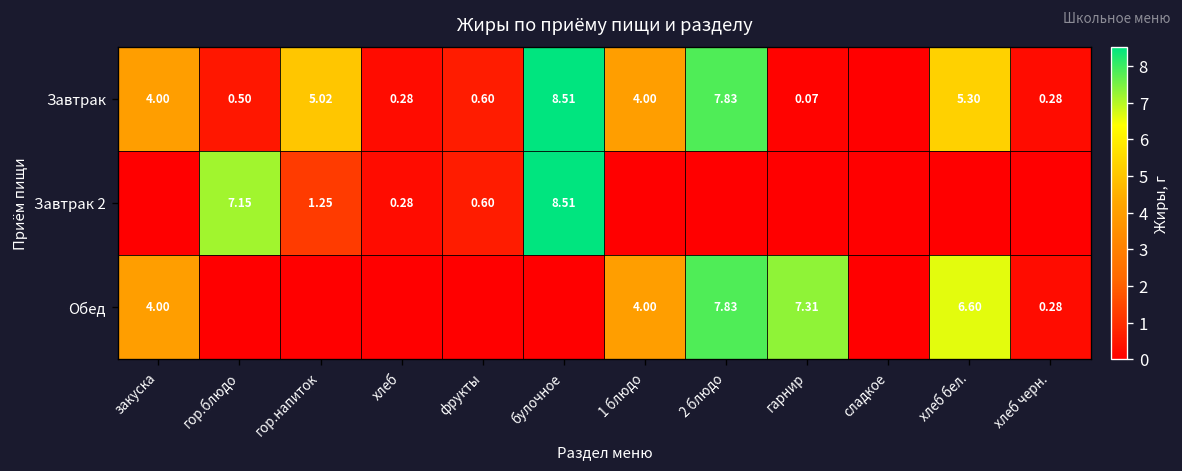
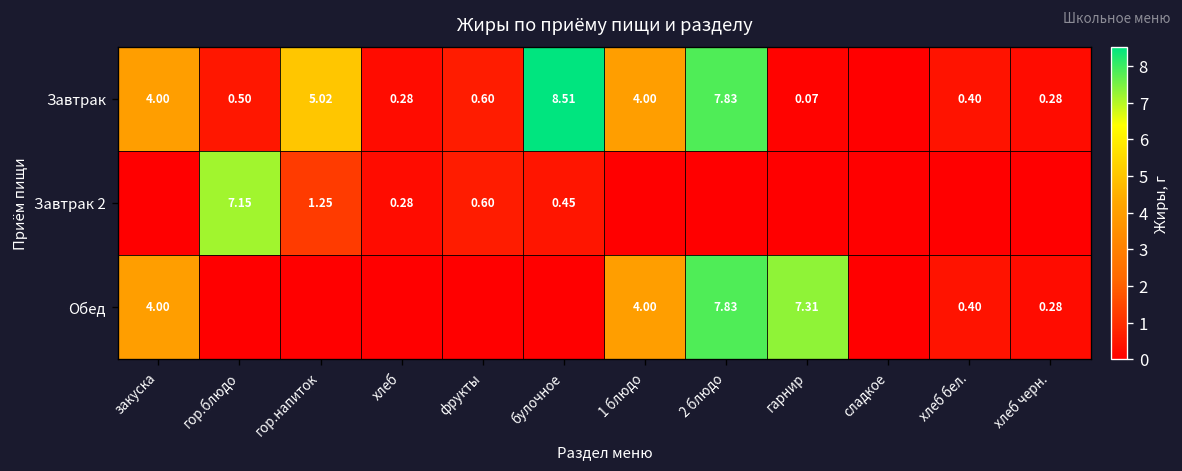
  {
    "Завтрак": {
      "закуска": 4.00,
      "гор.блюдо": 0.50,
      "гор.напиток": 5.02,
      "хлеб": 0.28,
      "фрукты": 0.60,
      "булочное": 8.51,
      "1 блюдо": 4.00,
      "2 блюдо": 7.83,
      "гарнир": 0.07,
-     "хлеб бел.": 5.30,
+     "хлеб бел.": 0.40,
      "хлеб черн.": 0.28
    },
    "Завтрак 2": {
      "гор.блюдо": 7.15,
      "гор.напиток": 1.25,
      "хлеб": 0.28,
      "фрукты": 0.60,
-     "булочное": 8.51
+     "булочное": 0.45
    },
    "Обед": {
      "закуска": 4.00,
      "1 блюдо": 4.00,
      "2 блюдо": 7.83,
      "гарнир": 7.31,
-     "хлеб бел.": 6.60,
+     "хлеб бел.": 0.40,
      "хлеб черн.": 0.28
    }
  }
